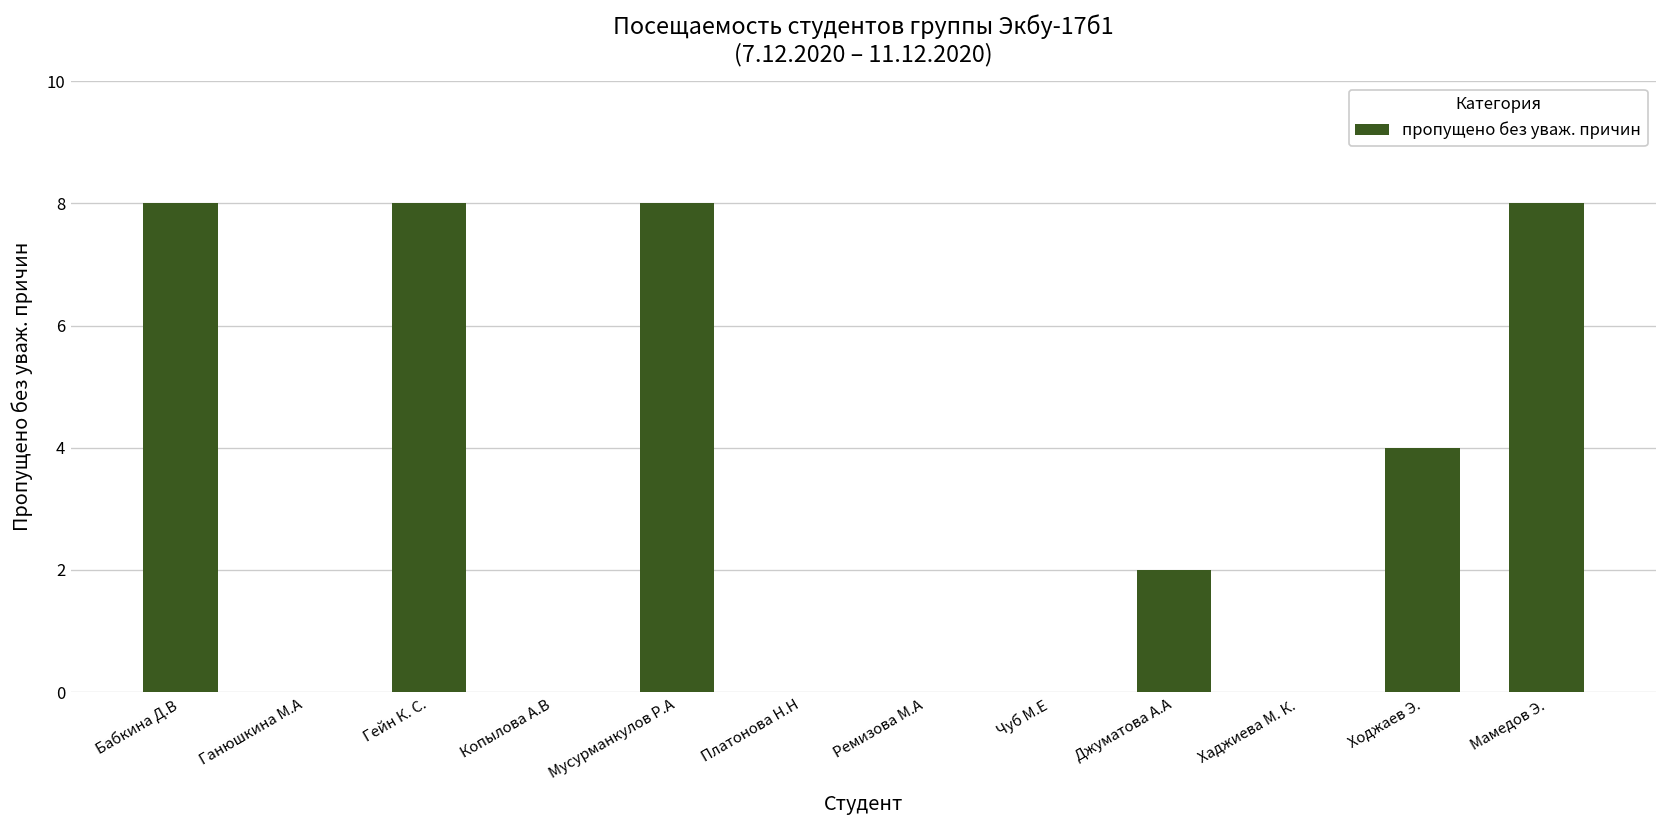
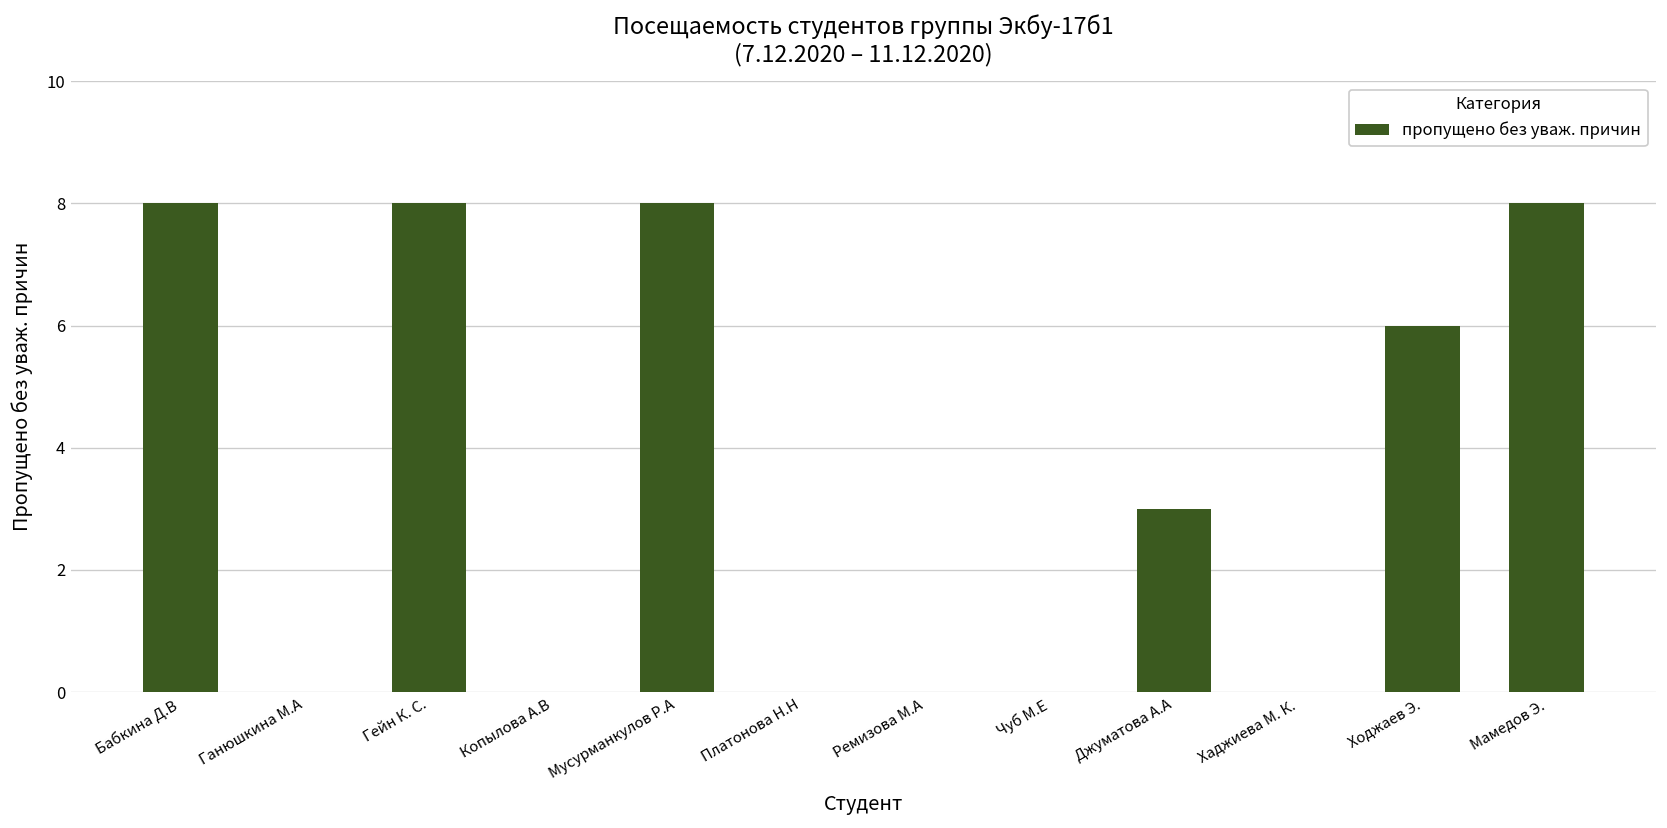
  {
    "Бабкина Д.В": 8,
    "Ганюшкина М.А": 0,
    "Гейн К. С.": 8,
    "Копылова А.В": 0,
    "Мусурманкулов Р.А": 8,
    "Платонова Н.Н": 0,
    "Ремизова М.А": 0,
    "Чуб М.Е": 0,
-   "Джуматова А.А": 2,
+   "Джуматова А.А": 3,
    "Хаджиева М. К.": 0,
-   "Ходжаев Э.": 4,
+   "Ходжаев Э.": 6,
    "Мамедов Э.": 8
  }
